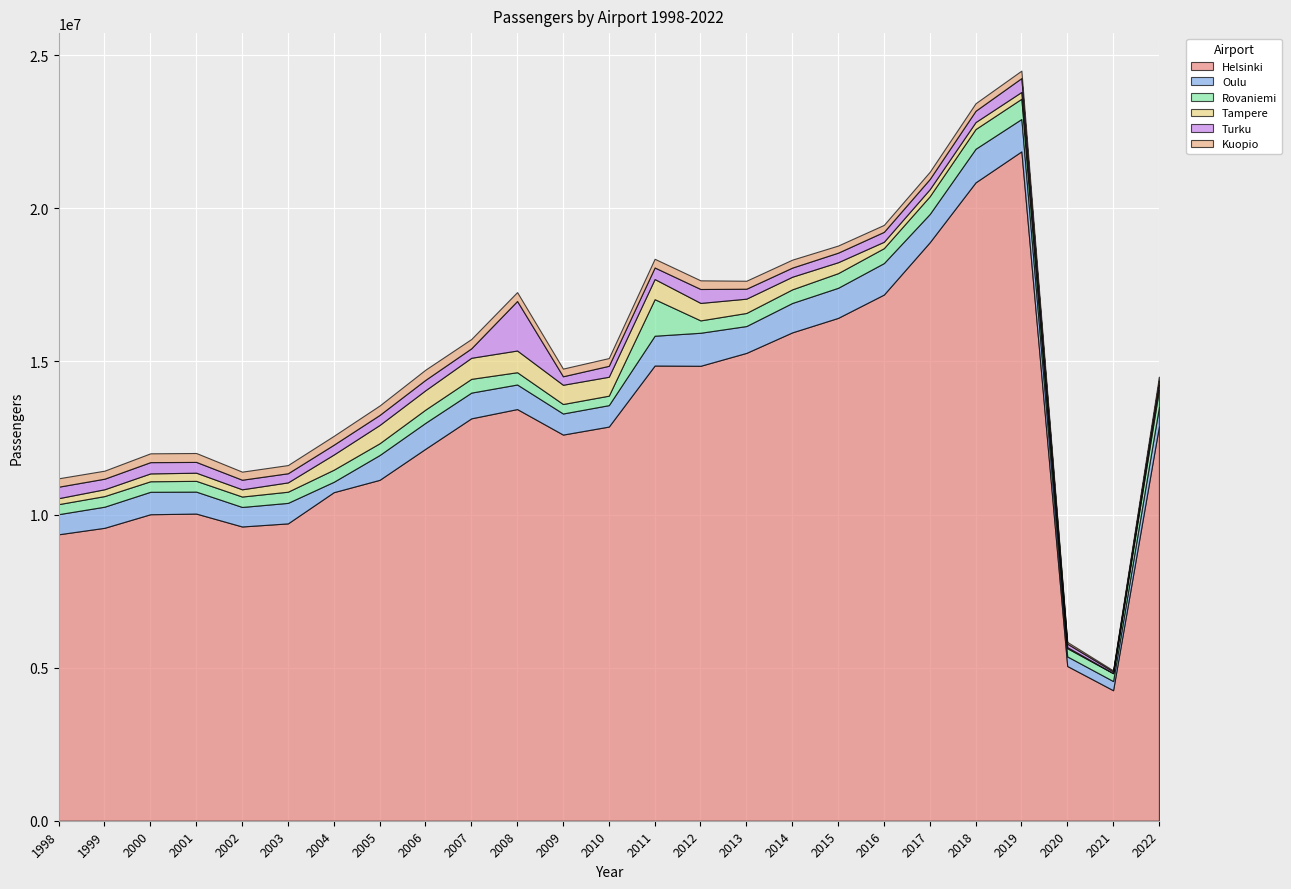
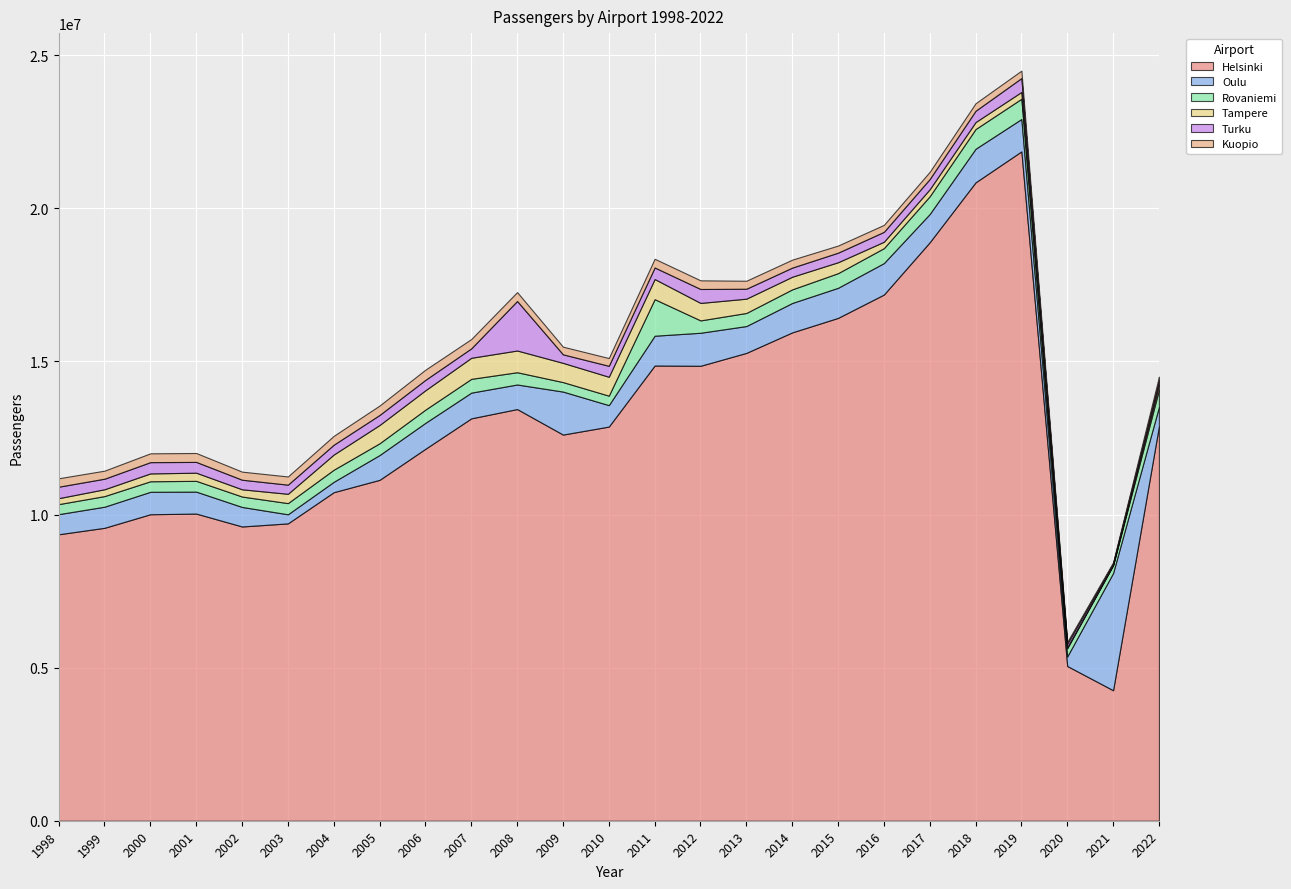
  {
    "Oulu": {
      "1998": 700000,
      "1999": 700000,
      "2000": 700000,
      "2001": 700000,
      "2002": 600000,
-     "2003": 700000,
+     "2003": 300000,
      "2004": 300000,
      "2005": 800000,
      "2006": 800000,
      "2007": 800000,
      "2008": 800000,
-     "2009": 700000,
+     "2009": 1400000,
      "2010": 700000,
      "2011": 1000000,
      "2012": 1100000,
      "2013": 900000,
      "2014": 1000000,
      "2015": 1000000,
      "2016": 1000000,
      "2017": 900000,
      "2018": 1100000,
      "2019": 1100000,
      "2020": 300000,
-     "2021": 300000,
+     "2021": 3800000,
      "2022": 600000
    },
    "Rovaniemi": {
      "1998": 300000,
      "1999": 300000,
      "2000": 300000,
      "2001": 400000,
      "2002": 300000,
      "2003": 400000,
      "2004": 400000,
      "2005": 400000,
      "2006": 400000,
      "2007": 400000,
      "2008": 400000,
      "2009": 300000,
      "2010": 300000,
      "2011": 1200000,
      "2012": 400000,
      "2013": 400000,
      "2014": 400000,
      "2015": 500000,
      "2016": 500000,
      "2017": 600000,
      "2018": 600000,
      "2019": 700000,
      "2022": 600000
    },
    "Turku": {
      "1998": 400000,
      "1999": 300000,
      "2000": 400000,
      "2001": 400000,
      "2002": 300000,
      "2003": 300000,
      "2004": 300000,
      "2005": 300000,
      "2006": 300000,
      "2007": 300000,
      "2008": 1600000,
      "2009": 300000,
      "2010": 400000,
      "2011": 400000,
      "2012": 500000,
      "2013": 300000,
      "2014": 300000,
      "2015": 300000,
      "2016": 300000,
      "2017": 300000,
      "2018": 400000,
      "2019": 500000,
      "2022": 100000
    }
  }
